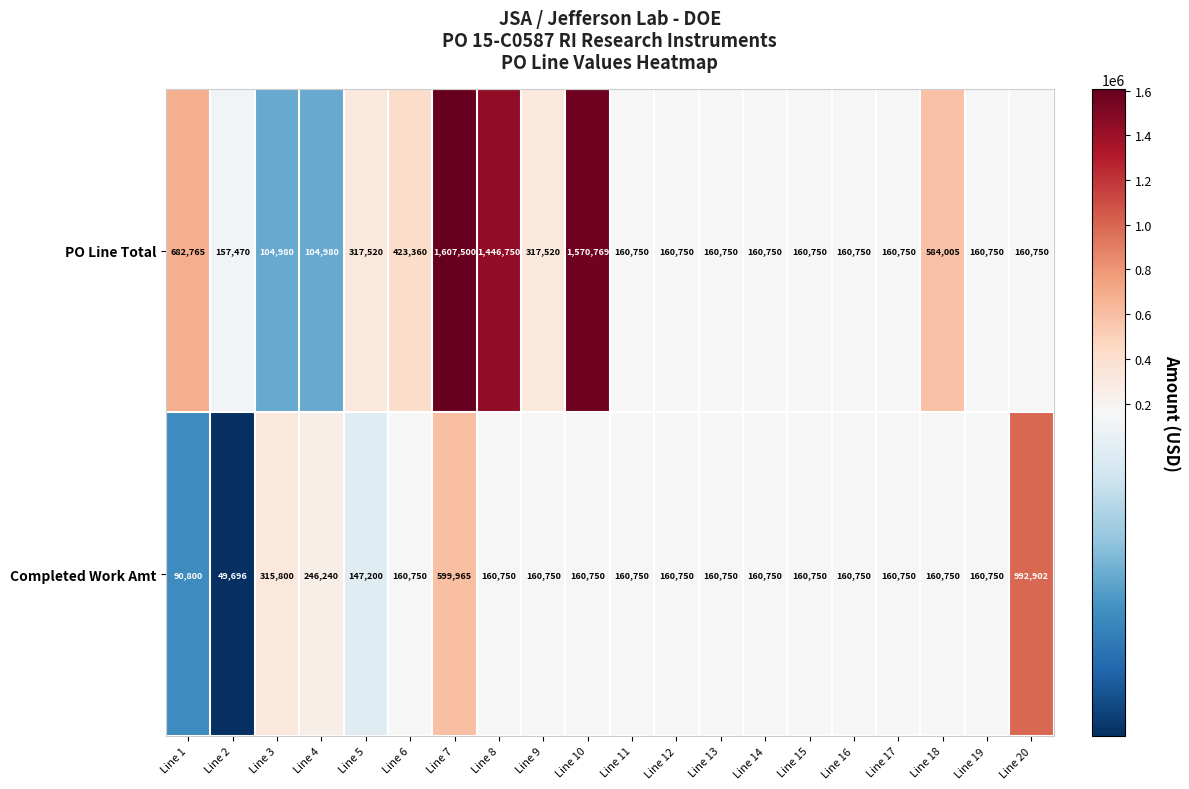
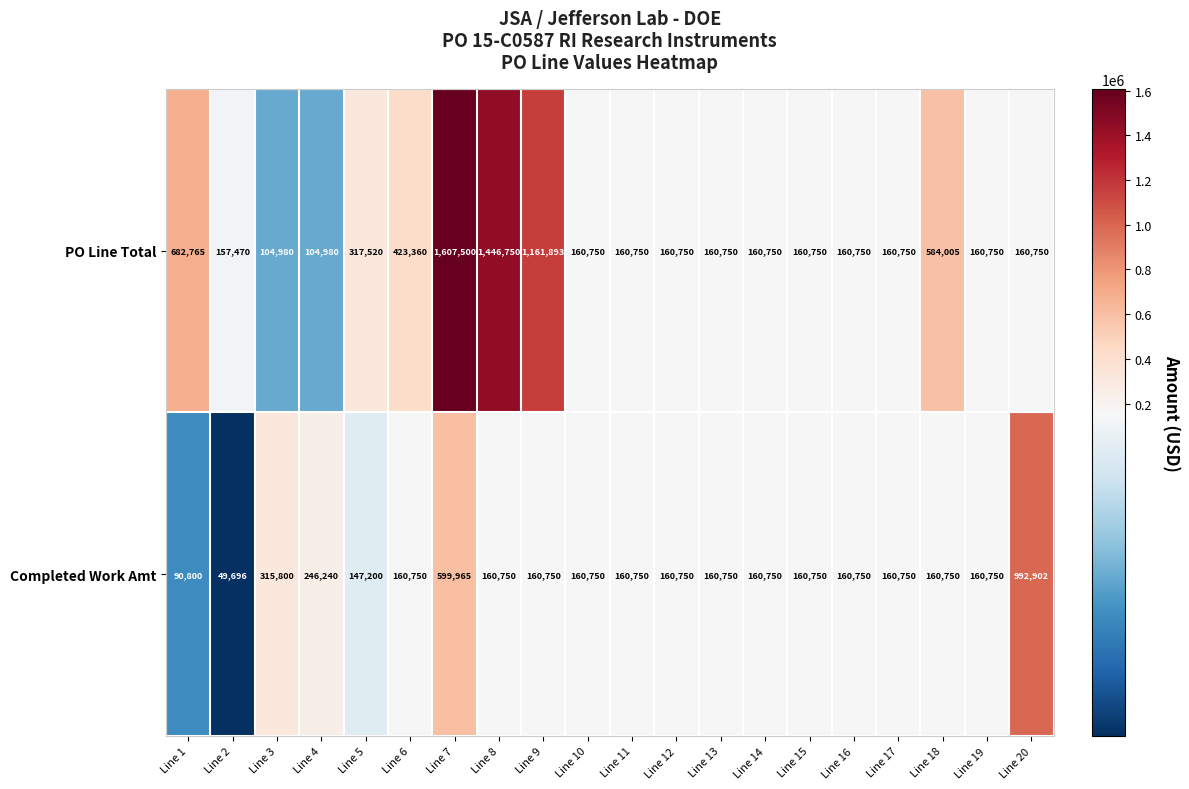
  {
    "PO Line Total": {
      "Line 1": "682,765",
      "Line 2": "157,470",
      "Line 3": "104,980",
      "Line 4": "104,980",
      "Line 5": "317,520",
      "Line 6": "423,360",
      "Line 7": "1,607,500",
      "Line 8": "1,446,750",
-     "Line 9": "317,520",
-     "Line 10": "1,570,769",
+     "Line 9": "1,161,893",
+     "Line 10": "160,750",
      "Line 11": "160,750",
      "Line 12": "160,750",
      "Line 13": "160,750",
      "Line 14": "160,750",
      "Line 15": "160,750",
      "Line 16": "160,750",
      "Line 17": "160,750",
      "Line 18": "584,005",
      "Line 19": "160,750",
      "Line 20": "160,750"
    },
    "Completed Work Amt": {
      "Line 1": "90,800",
      "Line 2": "49,696",
      "Line 3": "315,800",
      "Line 4": "246,240",
      "Line 5": "147,200",
      "Line 6": "160,750",
      "Line 7": "599,965",
      "Line 8": "160,750",
      "Line 9": "160,750",
      "Line 10": "160,750",
      "Line 11": "160,750",
      "Line 12": "160,750",
      "Line 13": "160,750",
      "Line 14": "160,750",
      "Line 15": "160,750",
      "Line 16": "160,750",
      "Line 17": "160,750",
      "Line 18": "160,750",
      "Line 19": "160,750",
      "Line 20": "992,902"
    }
  }
